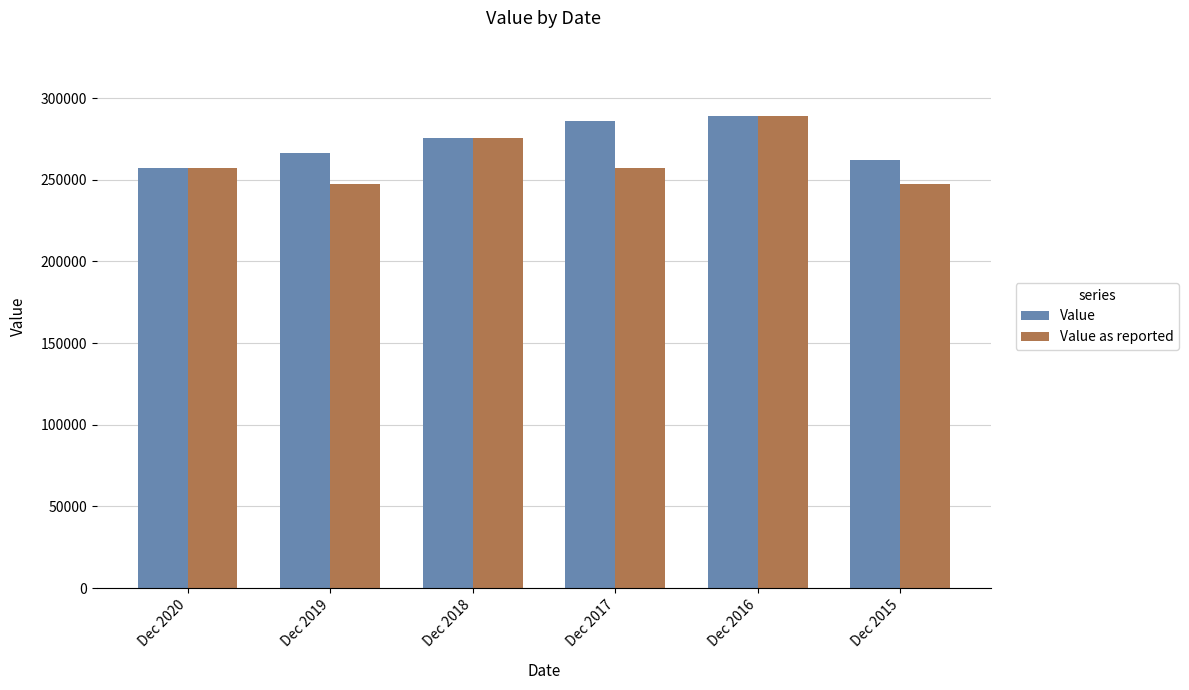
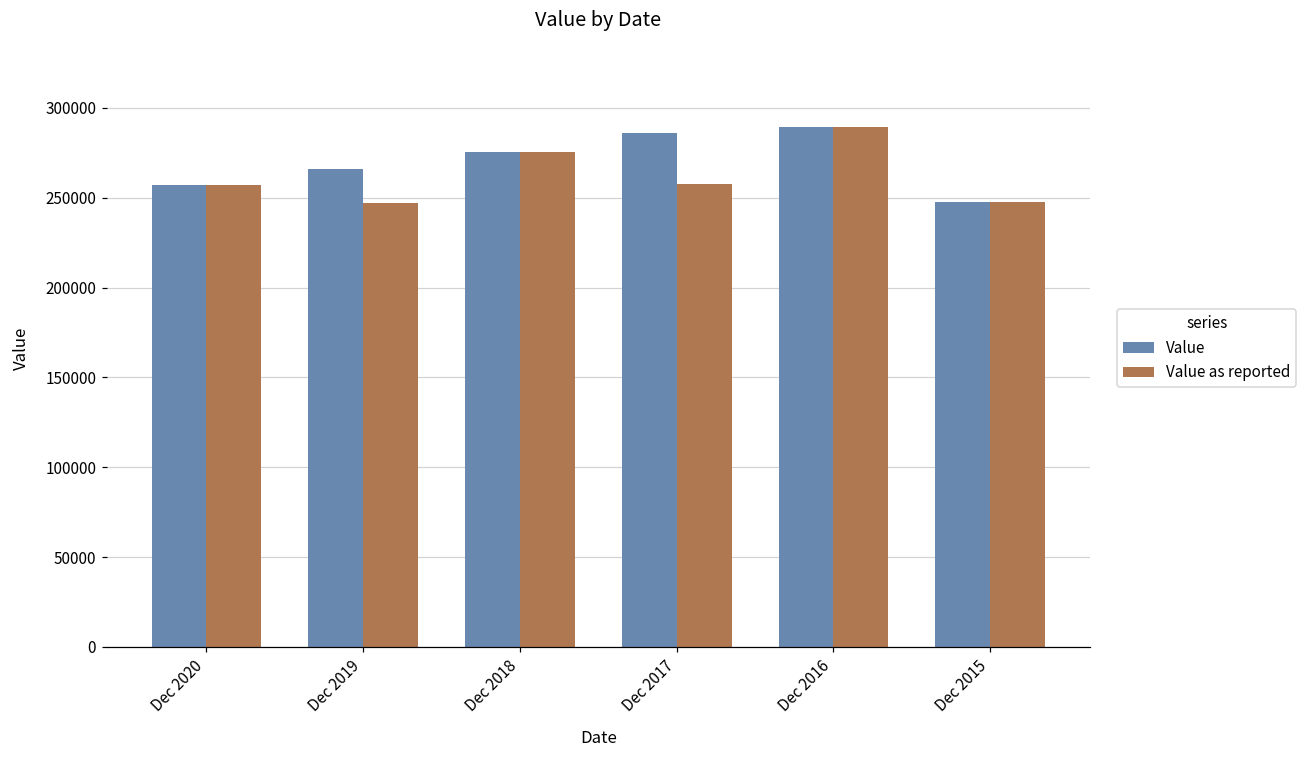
  {
    "Value": {
      "Dec 2020": 257000,
      "Dec 2019": 266000,
      "Dec 2018": 275000,
      "Dec 2017": 286000,
      "Dec 2016": 289000,
-     "Dec 2015": 262000
+     "Dec 2015": 248000
    },
    "Value as reported": {
      "Dec 2020": 257000,
      "Dec 2019": 247000,
      "Dec 2018": 275000,
      "Dec 2017": 257000,
      "Dec 2016": 289000,
      "Dec 2015": 248000
    }
  }
